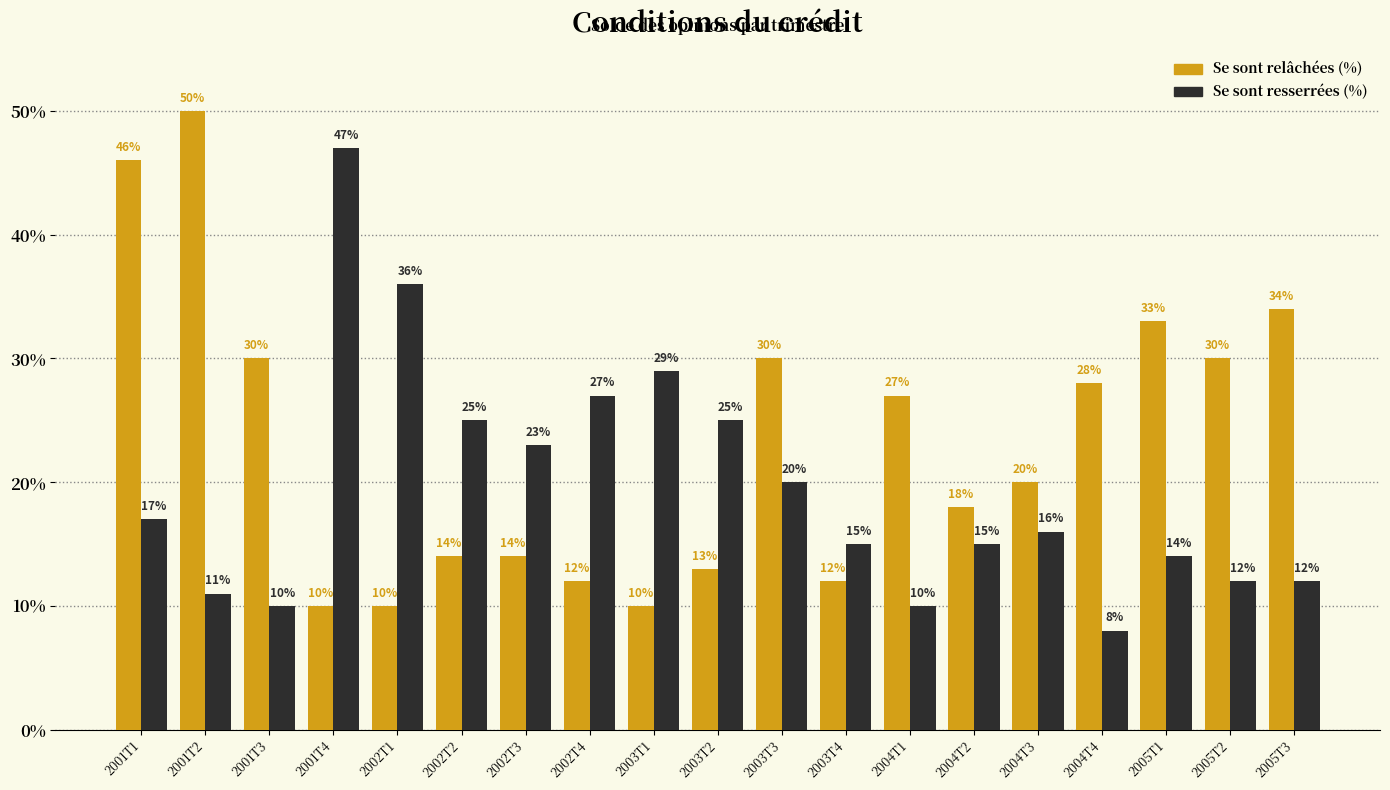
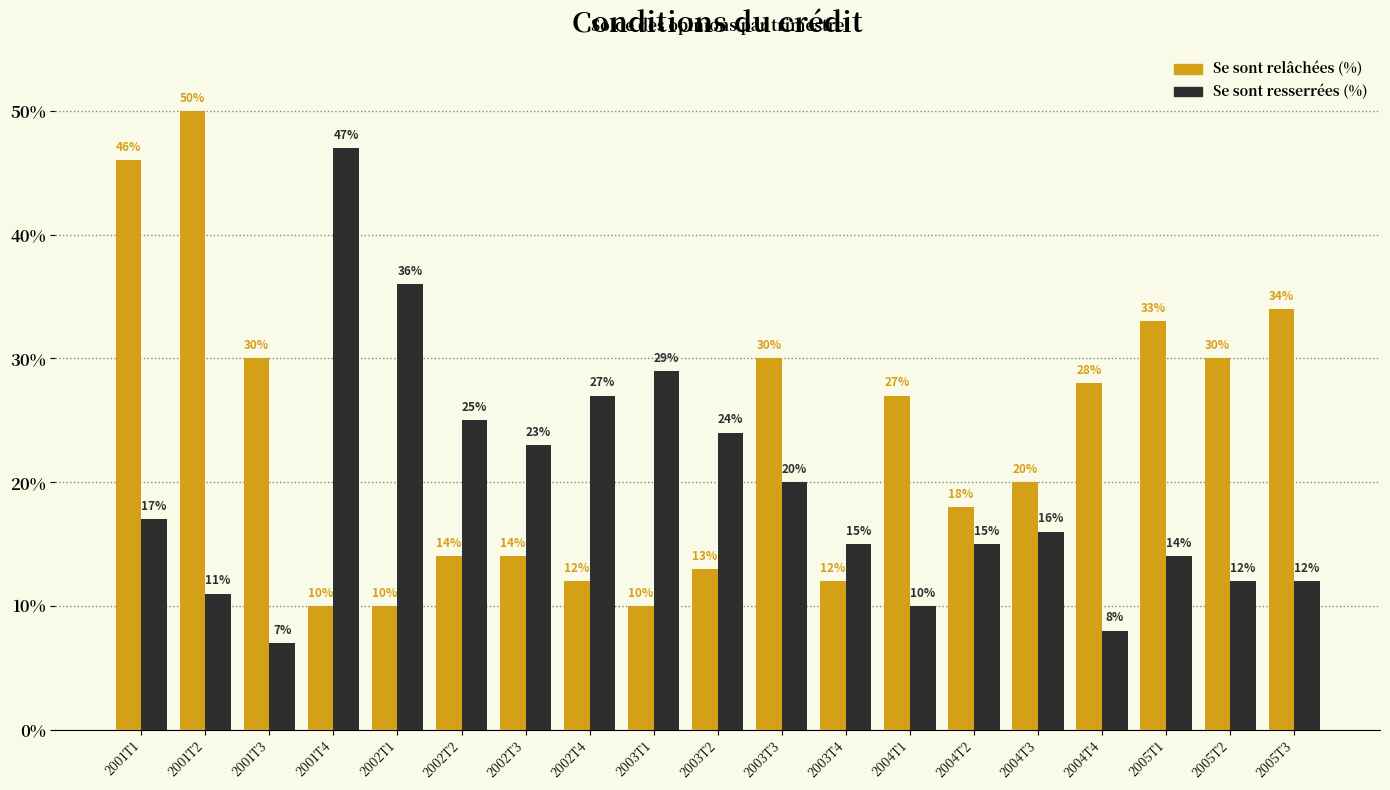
  {
    "Se sont relâchées (%)": {
      "2001T1": "46%",
      "2001T2": "50%",
      "2001T3": "30%",
      "2001T4": "10%",
      "2002T1": "10%",
      "2002T2": "14%",
      "2002T3": "14%",
      "2002T4": "12%",
      "2003T1": "10%",
      "2003T2": "13%",
      "2003T3": "30%",
      "2003T4": "12%",
      "2004T1": "27%",
      "2004T2": "18%",
      "2004T3": "20%",
      "2004T4": "28%",
      "2005T1": "33%",
      "2005T2": "30%",
      "2005T3": "34%"
    },
    "Se sont resserrées (%)": {
      "2001T1": "17%",
      "2001T2": "11%",
-     "2001T3": "10%",
+     "2001T3": "7%",
      "2001T4": "47%",
      "2002T1": "36%",
      "2002T2": "25%",
      "2002T3": "23%",
      "2002T4": "27%",
      "2003T1": "29%",
-     "2003T2": "25%",
+     "2003T2": "24%",
      "2003T3": "20%",
      "2003T4": "15%",
      "2004T1": "10%",
      "2004T2": "15%",
      "2004T3": "16%",
      "2004T4": "8%",
      "2005T1": "14%",
      "2005T2": "12%",
      "2005T3": "12%"
    }
  }
